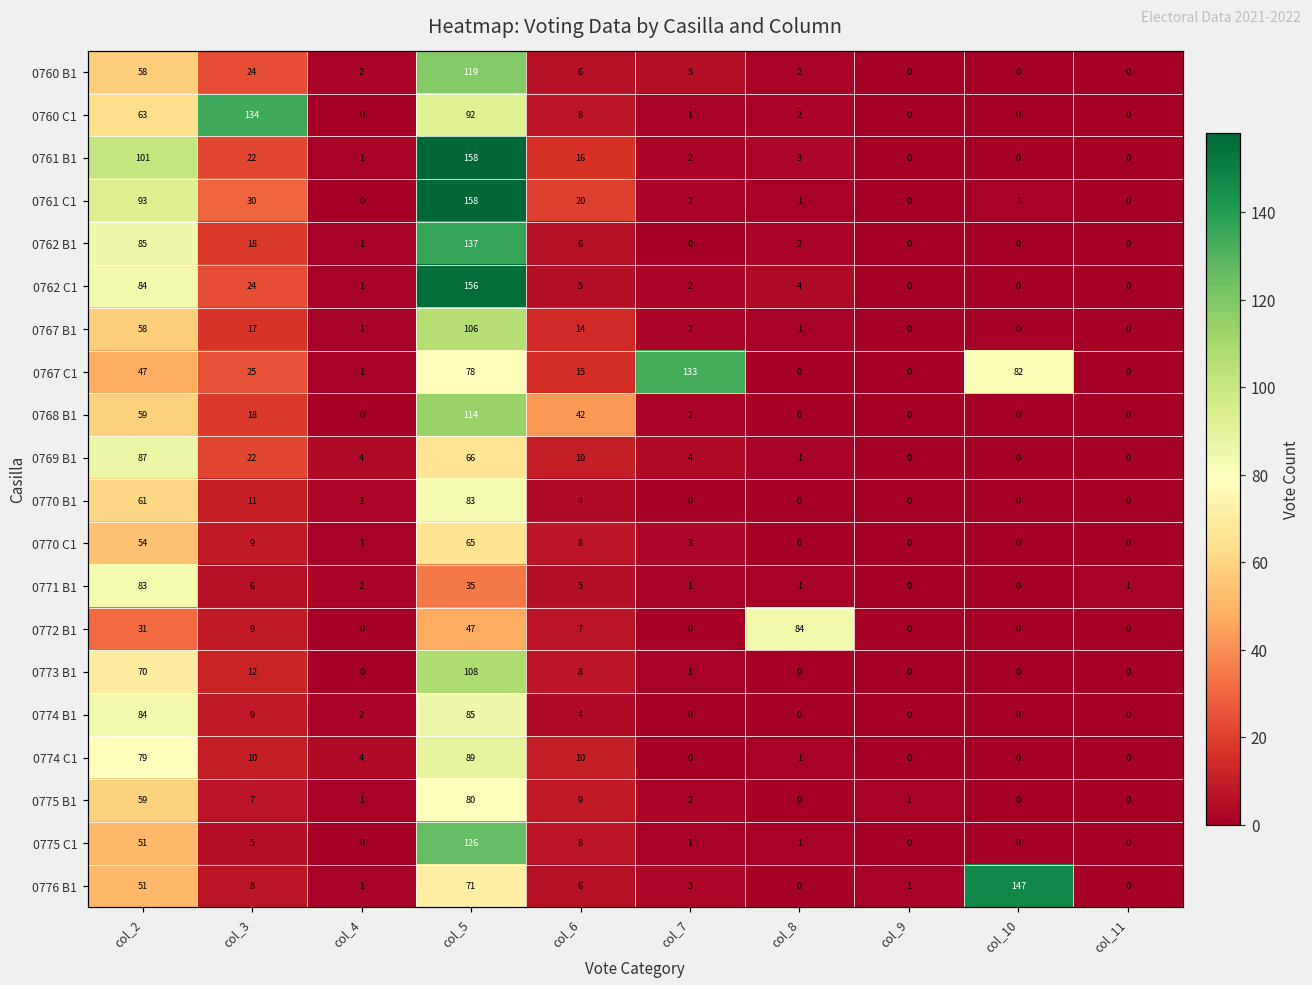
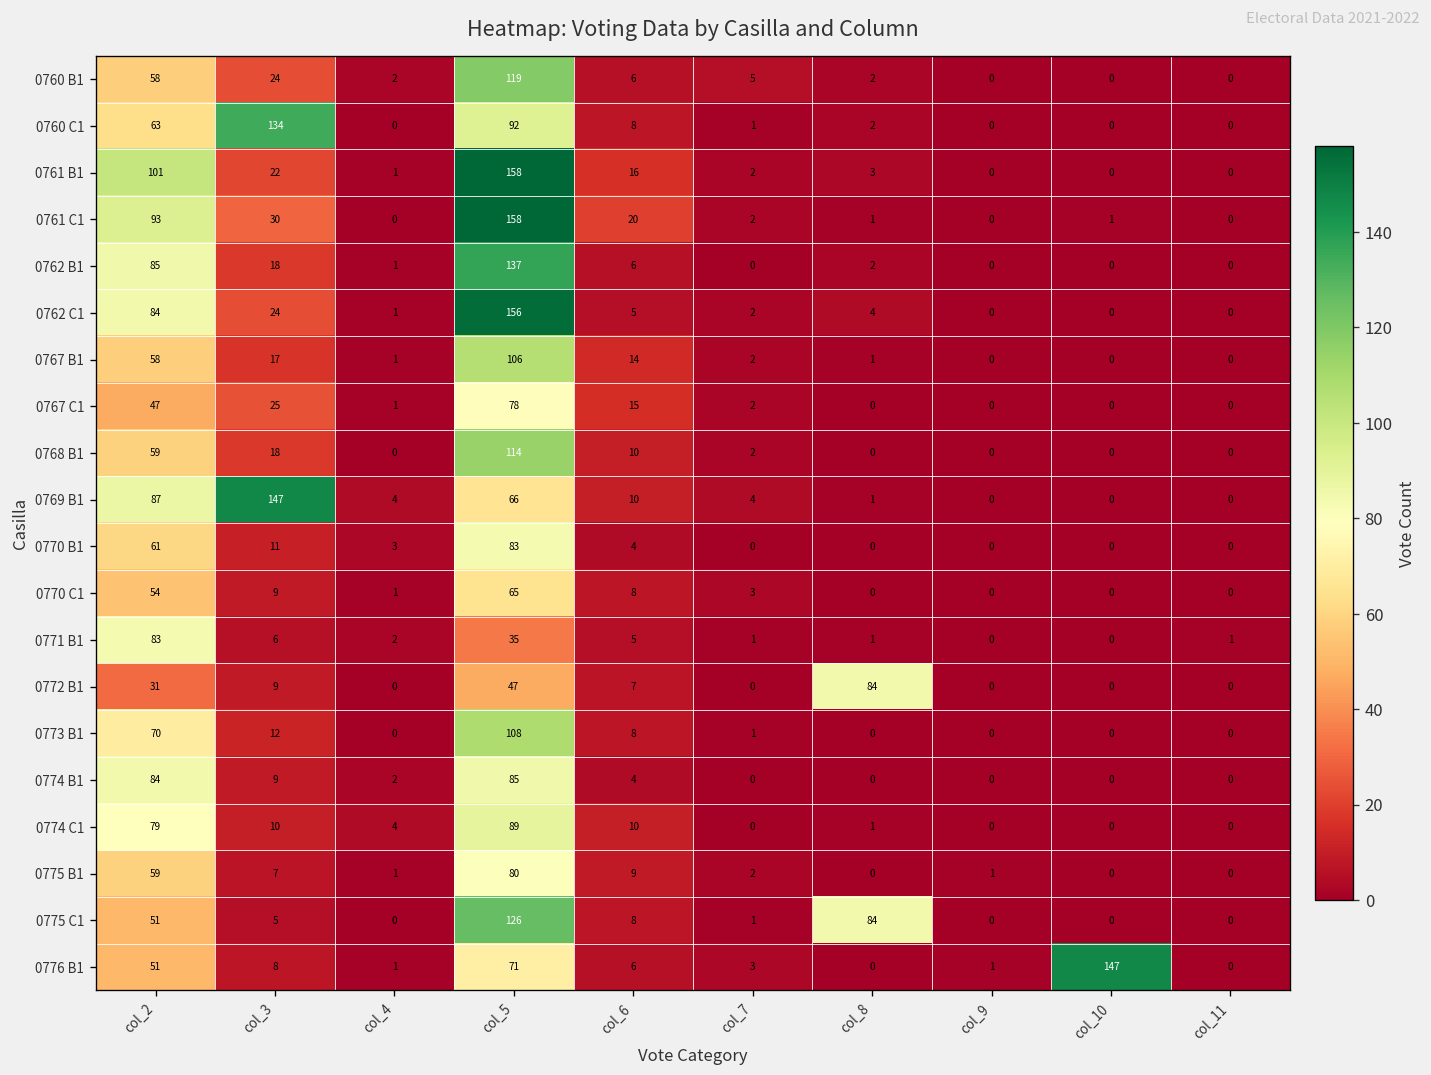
  {
    "0760 B1": {
      "col_2": 58,
      "col_3": 24,
      "col_4": 2,
      "col_5": 119,
      "col_6": 6,
      "col_7": 5,
      "col_8": 2,
      "col_9": 0,
      "col_10": 0,
      "col_11": 0
    },
    "0760 C1": {
      "col_2": 63,
      "col_3": 134,
      "col_4": 0,
      "col_5": 92,
      "col_6": 8,
      "col_7": 1,
      "col_8": 2,
      "col_9": 0,
      "col_10": 0,
      "col_11": 0
    },
    "0761 B1": {
      "col_2": 101,
      "col_3": 22,
      "col_4": 1,
      "col_5": 158,
      "col_6": 16,
      "col_7": 2,
      "col_8": 3,
      "col_9": 0,
      "col_10": 0,
      "col_11": 0
    },
    "0761 C1": {
      "col_2": 93,
      "col_3": 30,
      "col_4": 0,
      "col_5": 158,
      "col_6": 20,
      "col_7": 2,
      "col_8": 1,
      "col_9": 0,
      "col_10": 1,
      "col_11": 0
    },
    "0762 B1": {
      "col_2": 85,
      "col_3": 18,
      "col_4": 1,
      "col_5": 137,
      "col_6": 6,
      "col_7": 0,
      "col_8": 2,
      "col_9": 0,
      "col_10": 0,
      "col_11": 0
    },
    "0762 C1": {
      "col_2": 84,
      "col_3": 24,
      "col_4": 1,
      "col_5": 156,
      "col_6": 5,
      "col_7": 2,
      "col_8": 4,
      "col_9": 0,
      "col_10": 0,
      "col_11": 0
    },
    "0767 B1": {
      "col_2": 58,
      "col_3": 17,
      "col_4": 1,
      "col_5": 106,
      "col_6": 14,
      "col_7": 2,
      "col_8": 1,
      "col_9": 0,
      "col_10": 0,
      "col_11": 0
    },
    "0767 C1": {
      "col_2": 47,
      "col_3": 25,
      "col_4": 1,
      "col_5": 78,
      "col_6": 15,
-     "col_7": 133,
+     "col_7": 2,
      "col_8": 0,
      "col_9": 0,
-     "col_10": 82,
+     "col_10": 0,
      "col_11": 0
    },
    "0768 B1": {
      "col_2": 59,
      "col_3": 18,
      "col_4": 0,
      "col_5": 114,
-     "col_6": 42,
+     "col_6": 10,
      "col_7": 2,
      "col_8": 0,
      "col_9": 0,
      "col_10": 0,
      "col_11": 0
    },
    "0769 B1": {
      "col_2": 87,
-     "col_3": 22,
+     "col_3": 147,
      "col_4": 4,
      "col_5": 66,
      "col_6": 10,
      "col_7": 4,
      "col_8": 1,
      "col_9": 0,
      "col_10": 0,
      "col_11": 0
    },
    "0770 B1": {
      "col_2": 61,
      "col_3": 11,
      "col_4": 3,
      "col_5": 83,
      "col_6": 4,
      "col_7": 0,
      "col_8": 0,
      "col_9": 0,
      "col_10": 0,
      "col_11": 0
    },
    "0770 C1": {
      "col_2": 54,
      "col_3": 9,
      "col_4": 1,
      "col_5": 65,
      "col_6": 8,
      "col_7": 3,
      "col_8": 0,
      "col_9": 0,
      "col_10": 0,
      "col_11": 0
    },
    "0771 B1": {
      "col_2": 83,
      "col_3": 6,
      "col_4": 2,
      "col_5": 35,
      "col_6": 5,
      "col_7": 1,
      "col_8": 1,
      "col_9": 0,
      "col_10": 0,
      "col_11": 1
    },
    "0772 B1": {
      "col_2": 31,
      "col_3": 9,
      "col_4": 0,
      "col_5": 47,
      "col_6": 7,
      "col_7": 0,
      "col_8": 84,
      "col_9": 0,
      "col_10": 0,
      "col_11": 0
    },
    "0773 B1": {
      "col_2": 70,
      "col_3": 12,
      "col_4": 0,
      "col_5": 108,
      "col_6": 8,
      "col_7": 1,
      "col_8": 0,
      "col_9": 0,
      "col_10": 0,
      "col_11": 0
    },
    "0774 B1": {
      "col_2": 84,
      "col_3": 9,
      "col_4": 2,
      "col_5": 85,
      "col_6": 4,
      "col_7": 0,
      "col_8": 0,
      "col_9": 0,
      "col_10": 0,
      "col_11": 0
    },
    "0774 C1": {
      "col_2": 79,
      "col_3": 10,
      "col_4": 4,
      "col_5": 89,
      "col_6": 10,
      "col_7": 0,
      "col_8": 1,
      "col_9": 0,
      "col_10": 0,
      "col_11": 0
    },
    "0775 B1": {
      "col_2": 59,
      "col_3": 7,
      "col_4": 1,
      "col_5": 80,
      "col_6": 9,
      "col_7": 2,
      "col_8": 0,
      "col_9": 1,
      "col_10": 0,
      "col_11": 0
    },
    "0775 C1": {
      "col_2": 51,
      "col_3": 5,
      "col_4": 0,
      "col_5": 126,
      "col_6": 8,
      "col_7": 1,
-     "col_8": 1,
+     "col_8": 84,
      "col_9": 0,
      "col_10": 0,
      "col_11": 0
    },
    "0776 B1": {
      "col_2": 51,
      "col_3": 8,
      "col_4": 1,
      "col_5": 71,
      "col_6": 6,
      "col_7": 3,
      "col_8": 0,
      "col_9": 1,
      "col_10": 147,
      "col_11": 0
    }
  }
